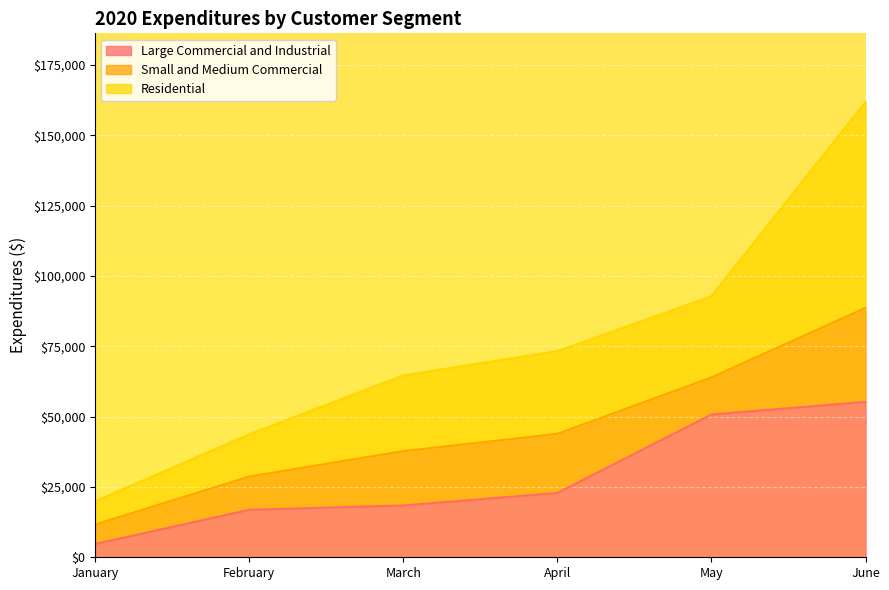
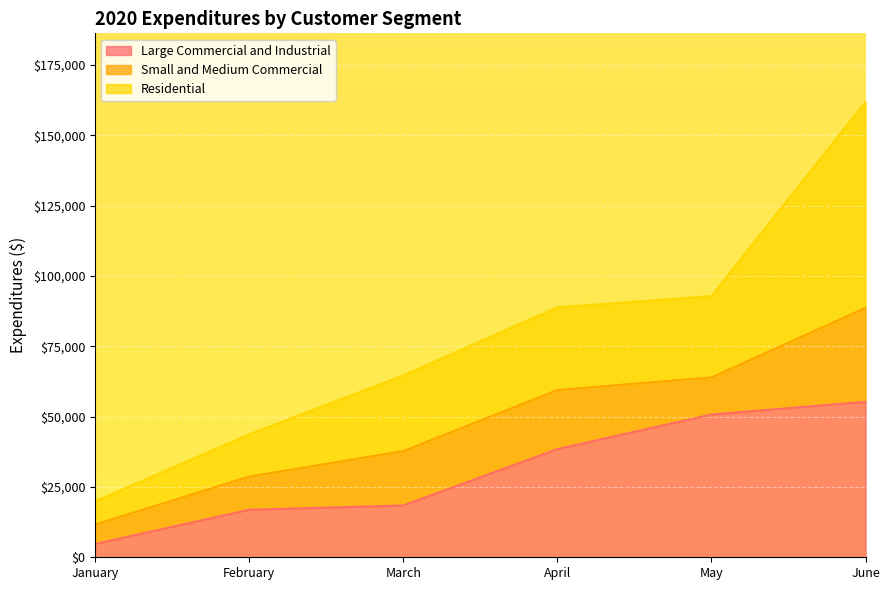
  {
    "Large Commercial and Industrial": {
      "January": "$5,000",
      "February": "$17,000",
      "March": "$18,000",
-     "April": "$23,000",
+     "April": "$38,000",
      "May": "$51,000",
      "June": "$55,000"
    }
  }
